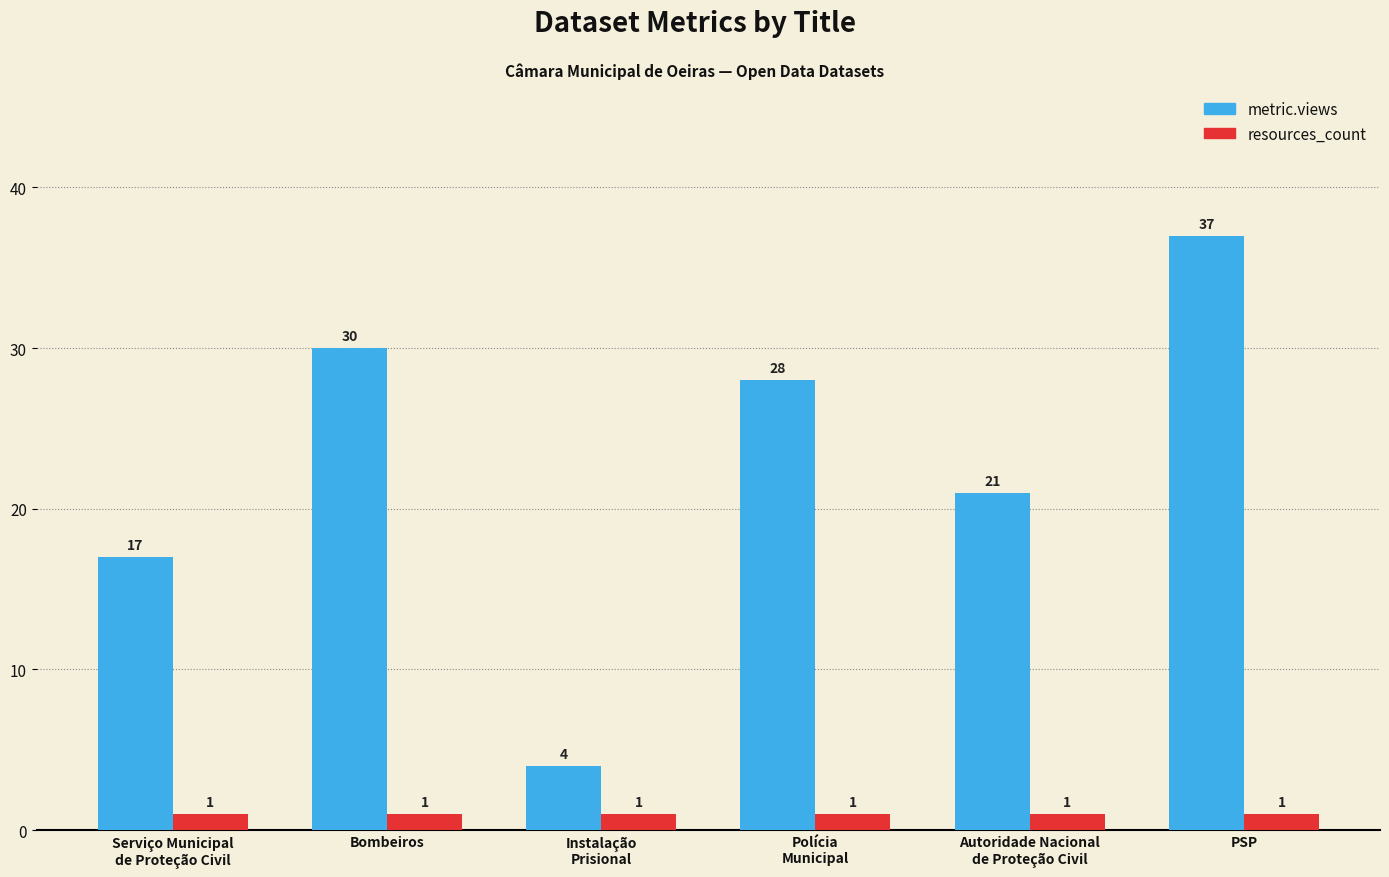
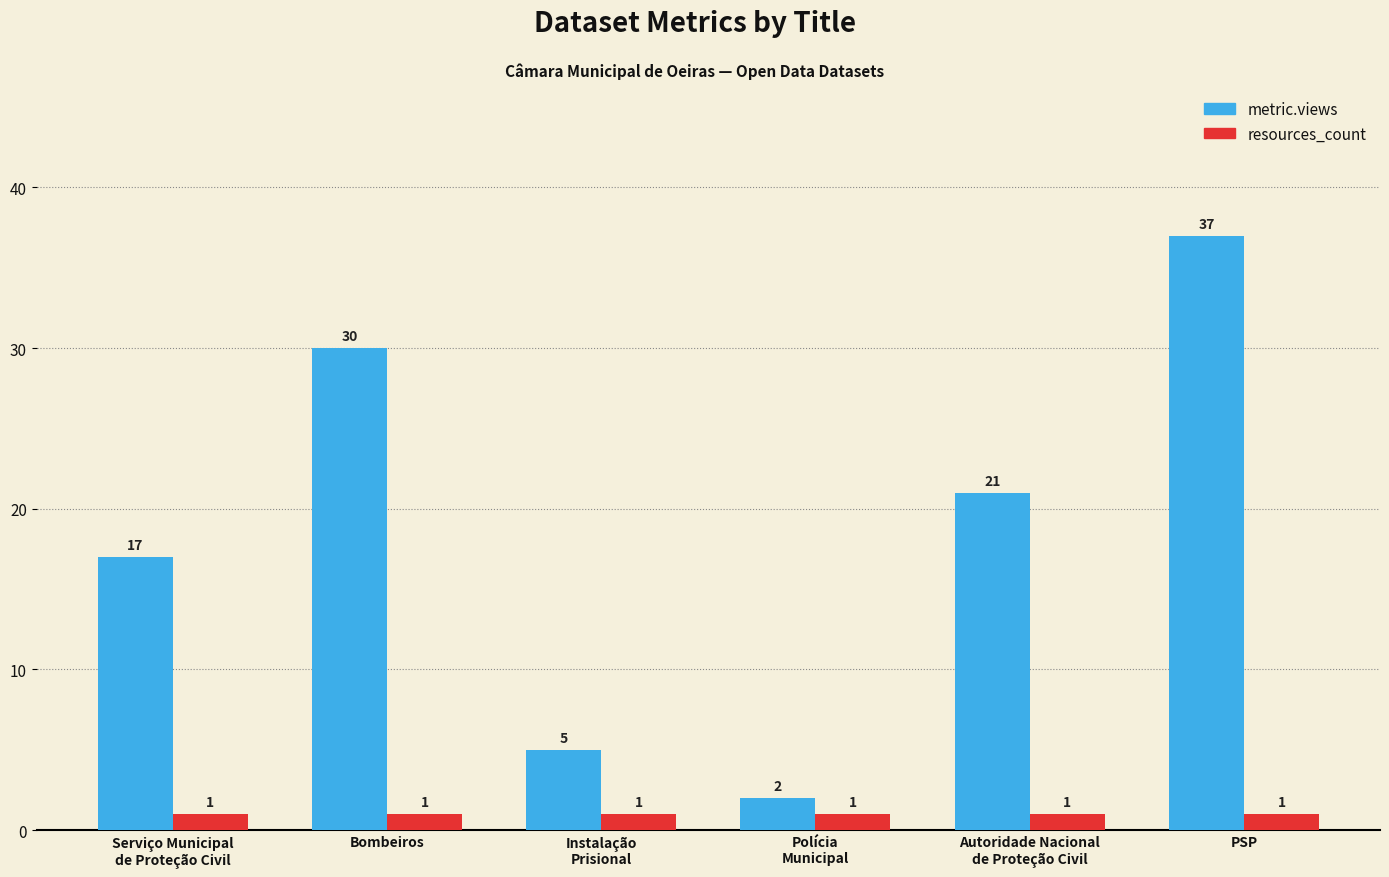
  {
    "metric.views": {
      "Serviço Municipal de Proteção Civil": 17,
      "Bombeiros": 30,
-     "Instalação Prisional": 4,
-     "Polícia Municipal": 28,
+     "Instalação Prisional": 5,
+     "Polícia Municipal": 2,
      "Autoridade Nacional de Proteção Civil": 21,
      "PSP": 37
    },
    "resources_count": {
      "Serviço Municipal de Proteção Civil": 1,
      "Bombeiros": 1,
      "Instalação Prisional": 1,
      "Polícia Municipal": 1,
      "Autoridade Nacional de Proteção Civil": 1,
      "PSP": 1
    }
  }
